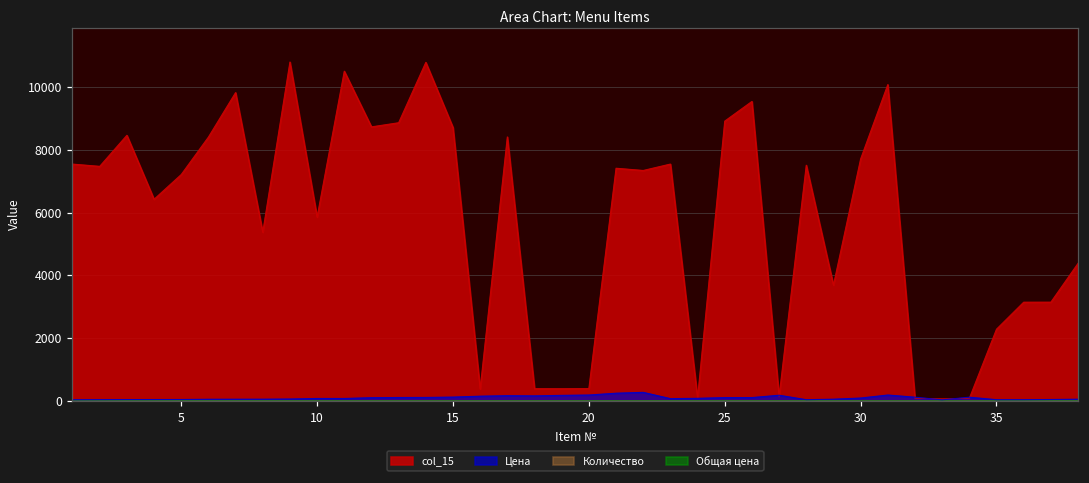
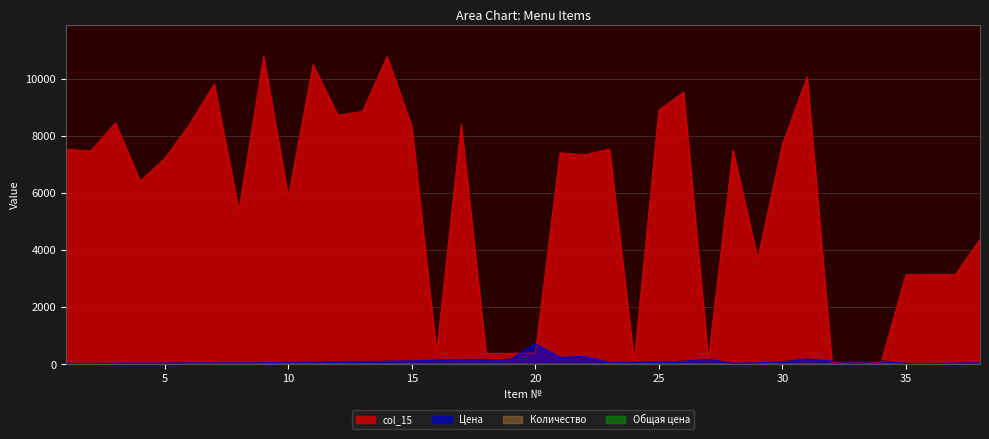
  {
    "col_15": {
      "5": 7200,
      "10": 5900,
-     "15": 8700,
+     "15": 8300,
      "20": 400,
      "25": 8900,
      "30": 7700,
-     "35": 2300
+     "35": 3100
    },
    "Цена": {
      "15": 100,
-     "20": 200,
+     "20": 700,
      "25": 100,
      "30": 100
    },
    "Общая цена": {
      "15": 0,
      "20": 0,
      "25": 0,
      "30": 0
    }
  }
